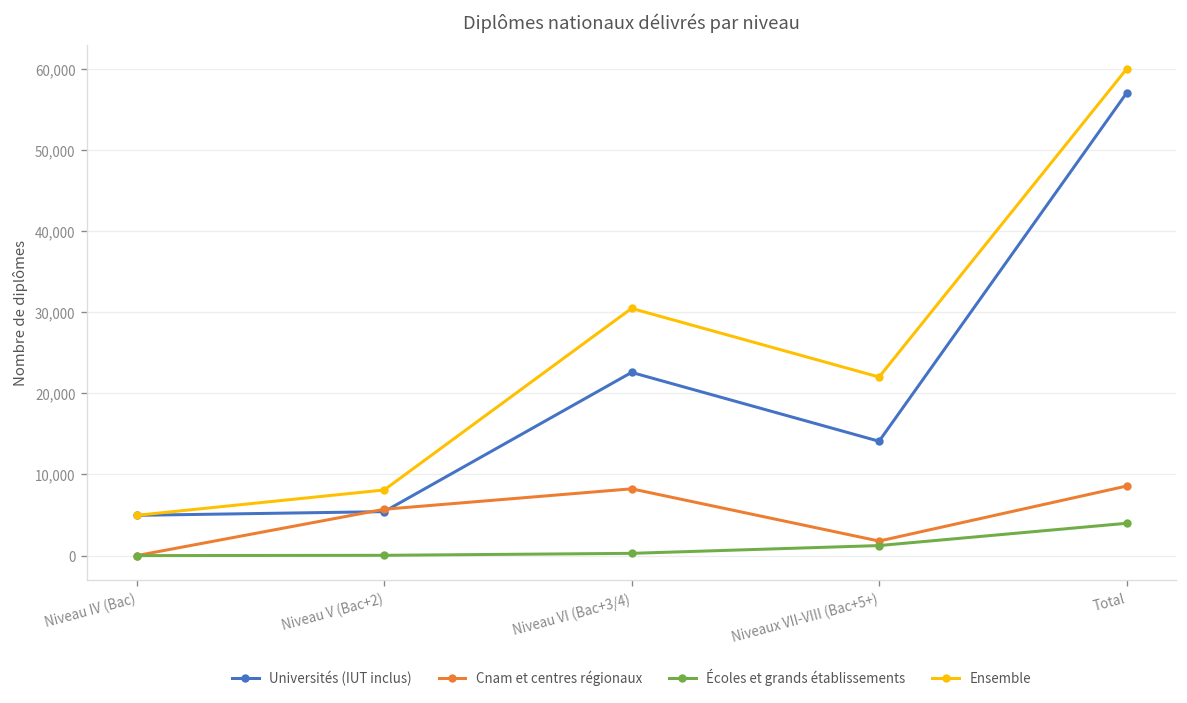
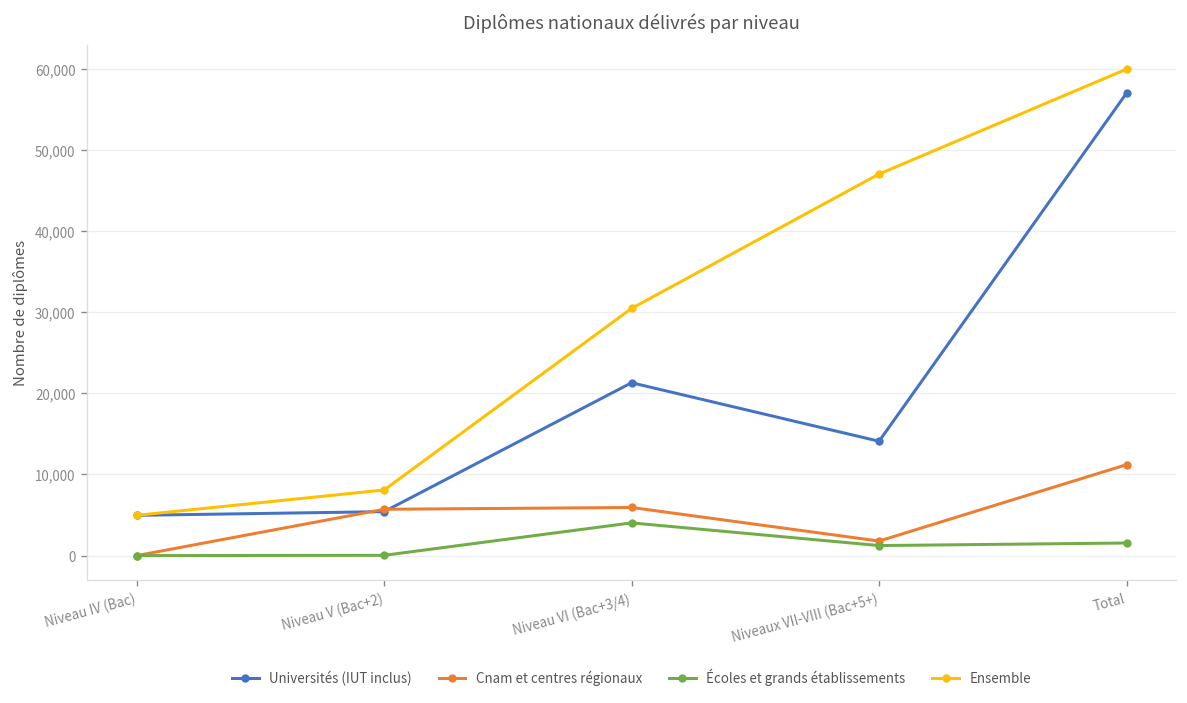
  {
    "Universités (IUT inclus)": {
-     "Niveau VI (Bac+3/4)": "23,000",
+     "Niveau VI (Bac+3/4)": "21,000",
      "Niveaux VII-VIII (Bac+5+)": "14,000",
      "Total": "57,000"
    },
    "Cnam et centres régionaux": {
-     "Niveau VI (Bac+3/4)": "8,000",
+     "Niveau VI (Bac+3/4)": "6,000",
      "Niveaux VII-VIII (Bac+5+)": "2,000",
-     "Total": "9,000"
+     "Total": "11,000"
    },
    "Écoles et grands établissements": {
      "Niveau V (Bac+2)": "0",
-     "Niveau VI (Bac+3/4)": "0",
+     "Niveau VI (Bac+3/4)": "4,000",
      "Niveaux VII-VIII (Bac+5+)": "1,000",
-     "Total": "4,000"
+     "Total": "2,000"
    },
    "Ensemble": {
      "Niveau V (Bac+2)": "8,000",
      "Niveau VI (Bac+3/4)": "30,000",
-     "Niveaux VII-VIII (Bac+5+)": "22,000",
+     "Niveaux VII-VIII (Bac+5+)": "47,000",
      "Total": "60,000"
    }
  }
